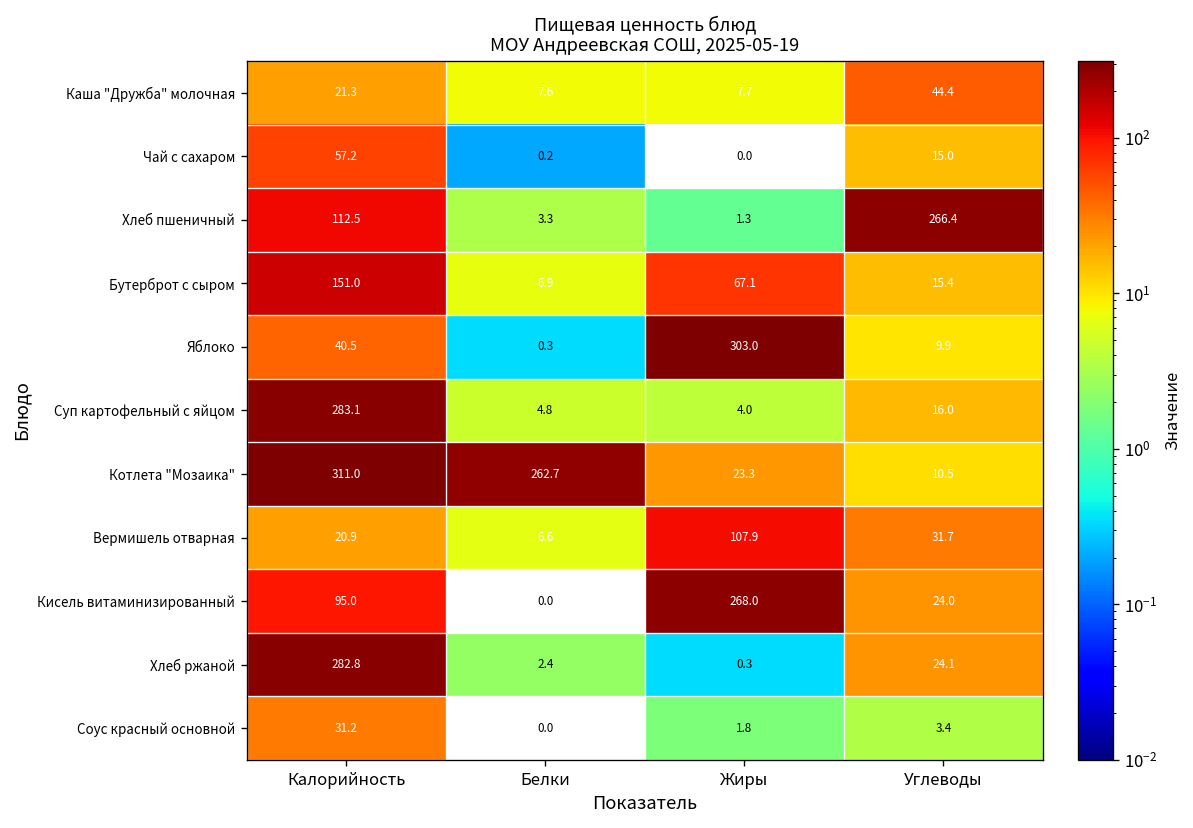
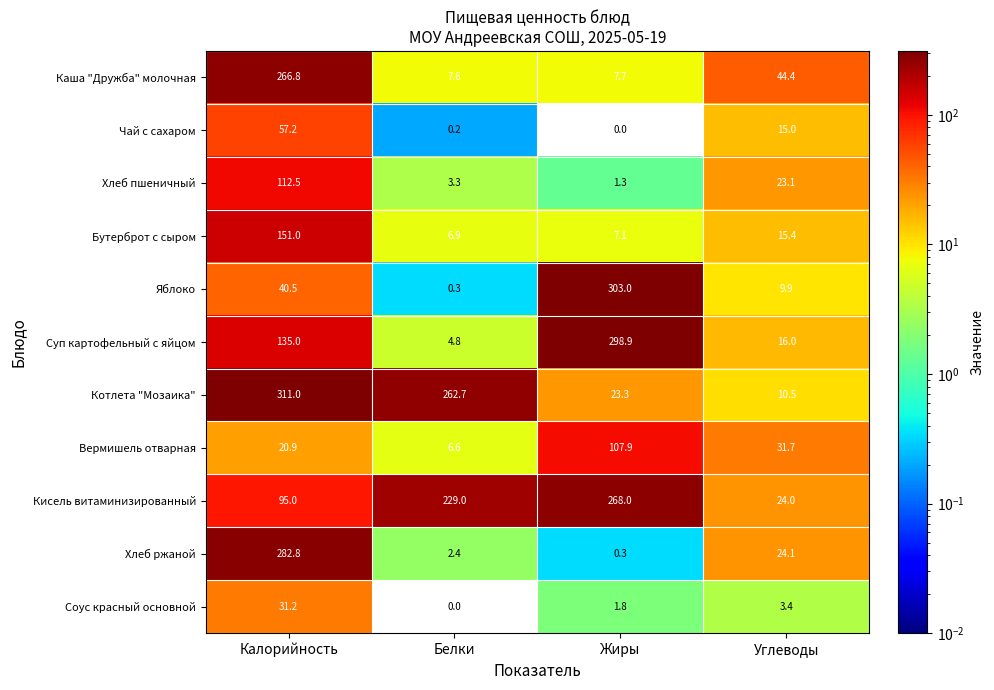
  {
    "Каша \"Дружба\" молочная": {
-     "Калорийность": 21.3,
+     "Калорийность": 266.8,
      "Белки": 7.6,
      "Жиры": 7.7,
      "Углеводы": 44.4
    },
    "Чай с сахаром": {
      "Калорийность": 57.2,
      "Белки": 0.2,
      "Жиры": 0.0,
      "Углеводы": 15.0
    },
    "Хлеб пшеничный": {
      "Калорийность": 112.5,
      "Белки": 3.3,
      "Жиры": 1.3,
-     "Углеводы": 266.4
+     "Углеводы": 23.1
    },
    "Бутерброт с сыром": {
      "Калорийность": 151.0,
      "Белки": 6.9,
-     "Жиры": 67.1,
+     "Жиры": 7.1,
      "Углеводы": 15.4
    },
    "Яблоко": {
      "Калорийность": 40.5,
      "Белки": 0.3,
      "Жиры": 303.0,
      "Углеводы": 9.9
    },
    "Суп картофельный с яйцом": {
-     "Калорийность": 283.1,
+     "Калорийность": 135.0,
      "Белки": 4.8,
-     "Жиры": 4.0,
+     "Жиры": 298.9,
      "Углеводы": 16.0
    },
    "Котлета \"Мозаика\"": {
      "Калорийность": 311.0,
      "Белки": 262.7,
      "Жиры": 23.3,
      "Углеводы": 10.5
    },
    "Вермишель отварная": {
      "Калорийность": 20.9,
      "Белки": 6.6,
      "Жиры": 107.9,
      "Углеводы": 31.7
    },
    "Кисель витаминизированный": {
      "Калорийность": 95.0,
-     "Белки": 0.0,
+     "Белки": 229.0,
      "Жиры": 268.0,
      "Углеводы": 24.0
    },
    "Хлеб ржаной": {
      "Калорийность": 282.8,
      "Белки": 2.4,
      "Жиры": 0.3,
      "Углеводы": 24.1
    },
    "Соус красный основной": {
      "Калорийность": 31.2,
      "Белки": 0.0,
      "Жиры": 1.8,
      "Углеводы": 3.4
    }
  }
